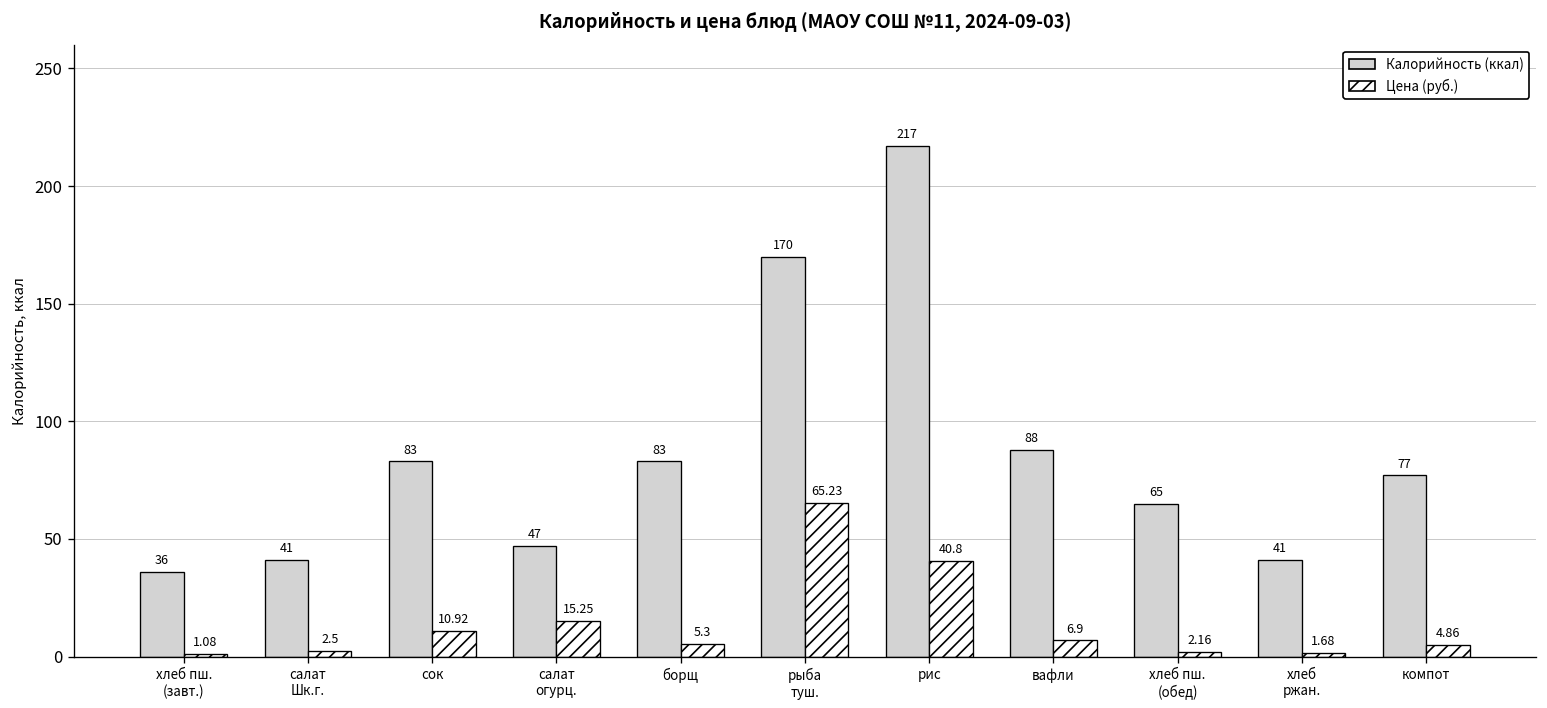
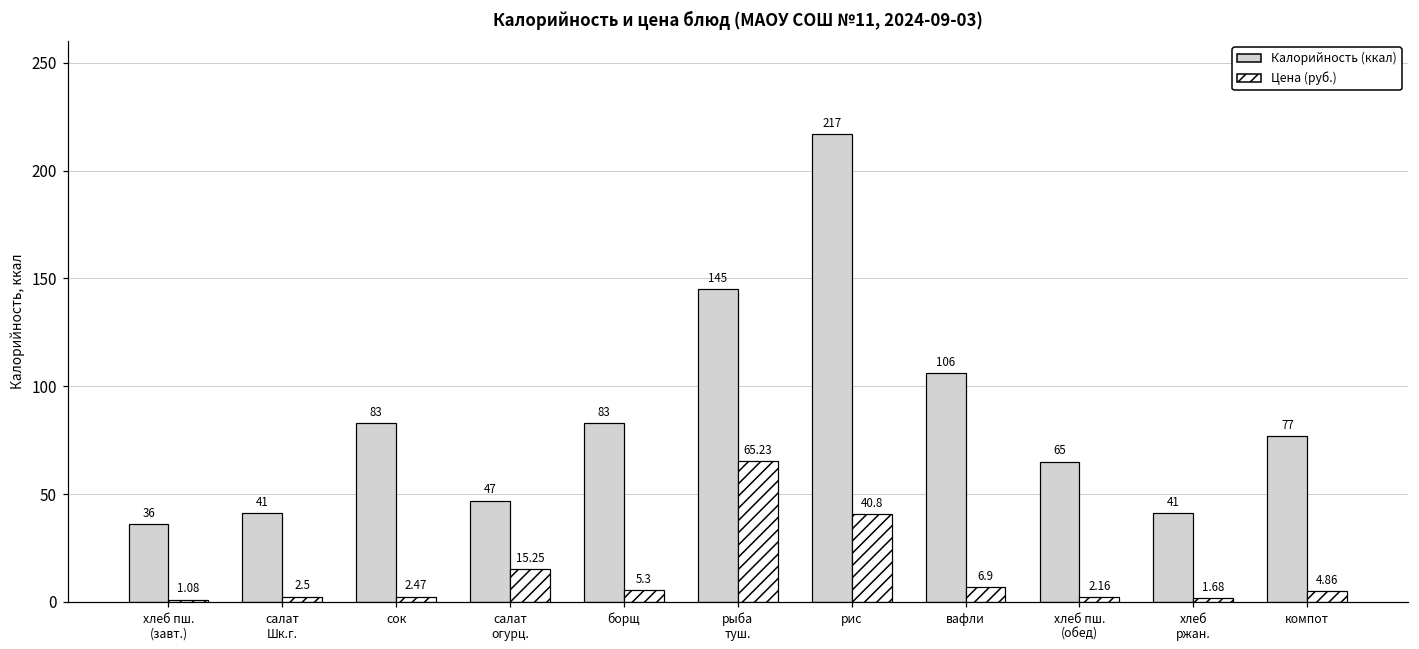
  {
    "Калорийность (ккал)": {
      "хлеб пш. (завт.)": 36,
      "салат Шк.г.": 41,
      "сок": 83,
      "салат огурц.": 47,
      "борщ": 83,
-     "рыба туш.": 170,
+     "рыба туш.": 145,
      "рис": 217,
-     "вафли": 88,
+     "вафли": 106,
      "хлеб пш. (обед)": 65,
      "хлеб ржан.": 41,
      "компот": 77
    },
    "Цена (руб.)": {
      "хлеб пш. (завт.)": 1.08,
      "салат Шк.г.": 2.5,
-     "сок": 10.92,
+     "сок": 2.47,
      "салат огурц.": 15.25,
      "борщ": 5.3,
      "рыба туш.": 65.23,
      "рис": 40.8,
      "вафли": 6.9,
      "хлеб пш. (обед)": 2.16,
      "хлеб ржан.": 1.68,
      "компот": 4.86
    }
  }
